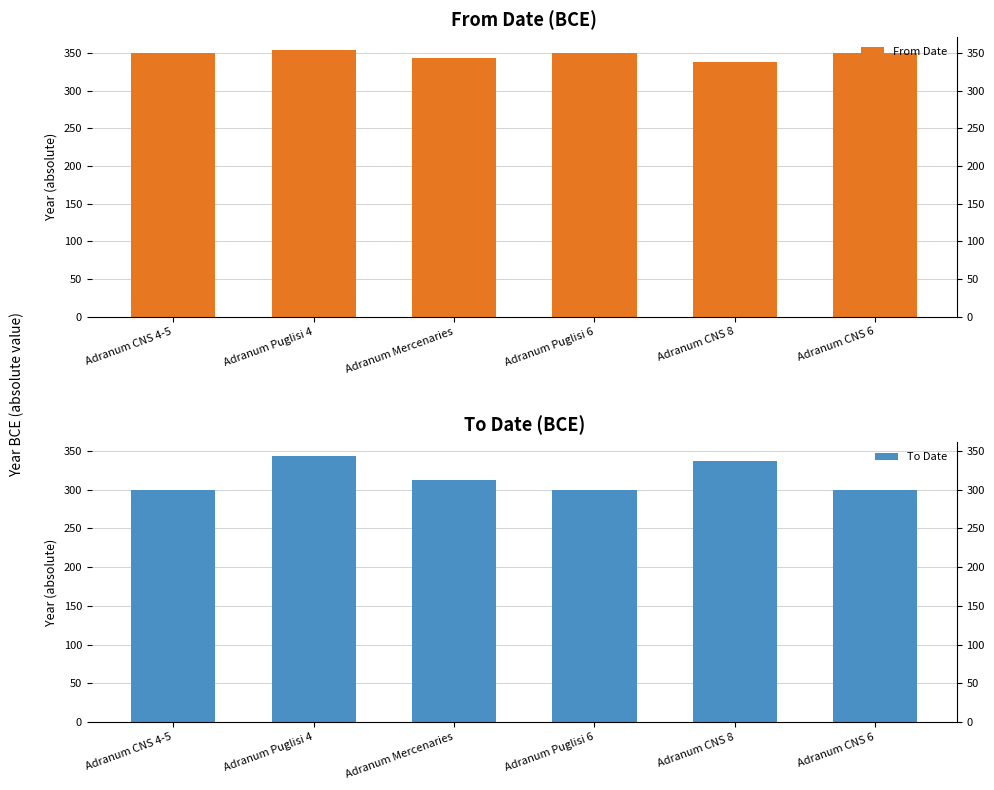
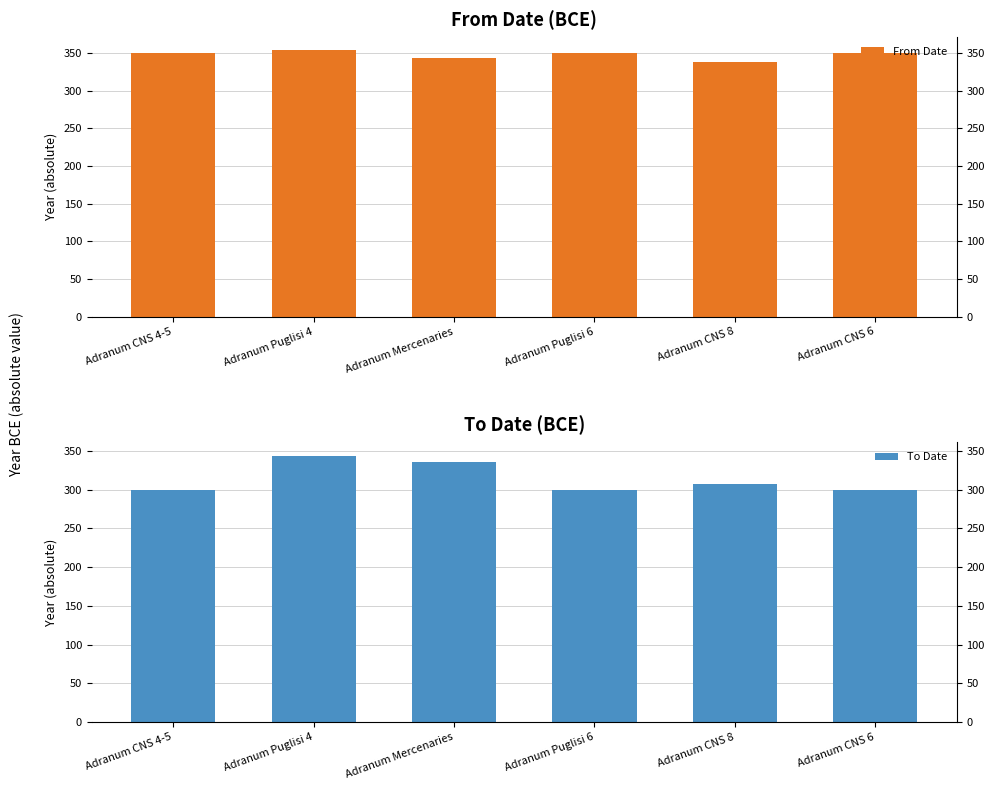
  {
    "From Date (BCE)": {
      "Adranum CNS 4-5": 350,
      "Adranum Puglisi 4": 350,
      "Adranum Mercenaries": 340,
      "Adranum Puglisi 6": 350,
      "Adranum CNS 8": 340,
      "Adranum CNS 6": 350
    },
    "To Date (BCE)": {
      "Adranum CNS 4-5": 300,
      "Adranum Puglisi 4": 340,
-     "Adranum Mercenaries": 310,
+     "Adranum Mercenaries": 340,
      "Adranum Puglisi 6": 300,
-     "Adranum CNS 8": 340,
+     "Adranum CNS 8": 310,
      "Adranum CNS 6": 300
    }
  }
